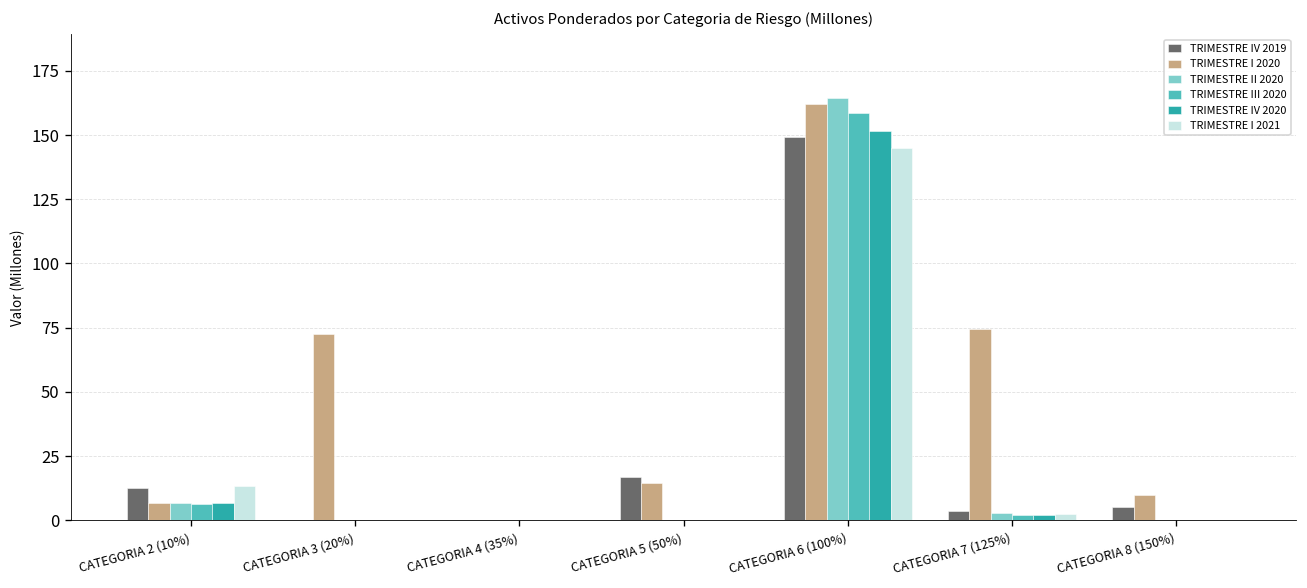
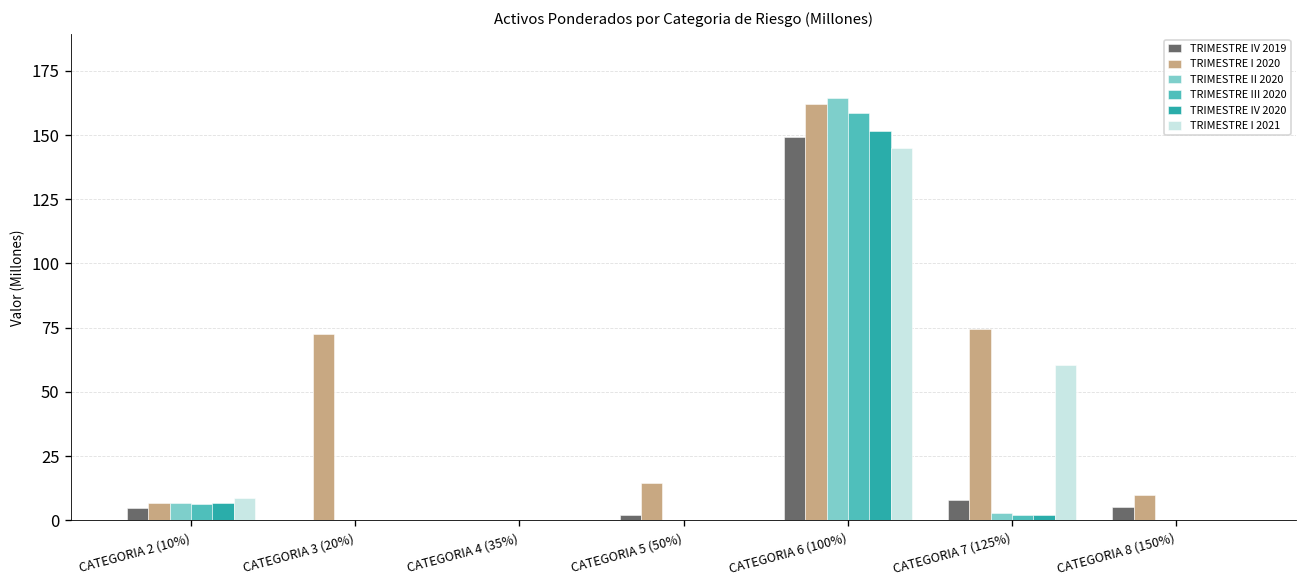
  {
    "TRIMESTRE IV 2019": {
-     "CATEGORIA 2 (10%)": 13,
+     "CATEGORIA 2 (10%)": 5,
      "CATEGORIA 4 (35%)": 0,
-     "CATEGORIA 5 (50%)": 17,
+     "CATEGORIA 5 (50%)": 2,
      "CATEGORIA 6 (100%)": 149,
-     "CATEGORIA 7 (125%)": 4,
+     "CATEGORIA 7 (125%)": 8,
      "CATEGORIA 8 (150%)": 5
    },
    "TRIMESTRE I 2020": {
      "CATEGORIA 2 (10%)": 7,
      "CATEGORIA 3 (20%)": 73,
      "CATEGORIA 4 (35%)": 0,
      "CATEGORIA 5 (50%)": 15,
      "CATEGORIA 6 (100%)": 162,
      "CATEGORIA 7 (125%)": 74,
      "CATEGORIA 8 (150%)": 10
    },
    "TRIMESTRE I 2021": {
-     "CATEGORIA 2 (10%)": 13,
+     "CATEGORIA 2 (10%)": 9,
      "CATEGORIA 3 (20%)": 0,
      "CATEGORIA 4 (35%)": 0,
      "CATEGORIA 5 (50%)": 0,
      "CATEGORIA 6 (100%)": 145,
-     "CATEGORIA 7 (125%)": 2
+     "CATEGORIA 7 (125%)": 60
    }
  }
